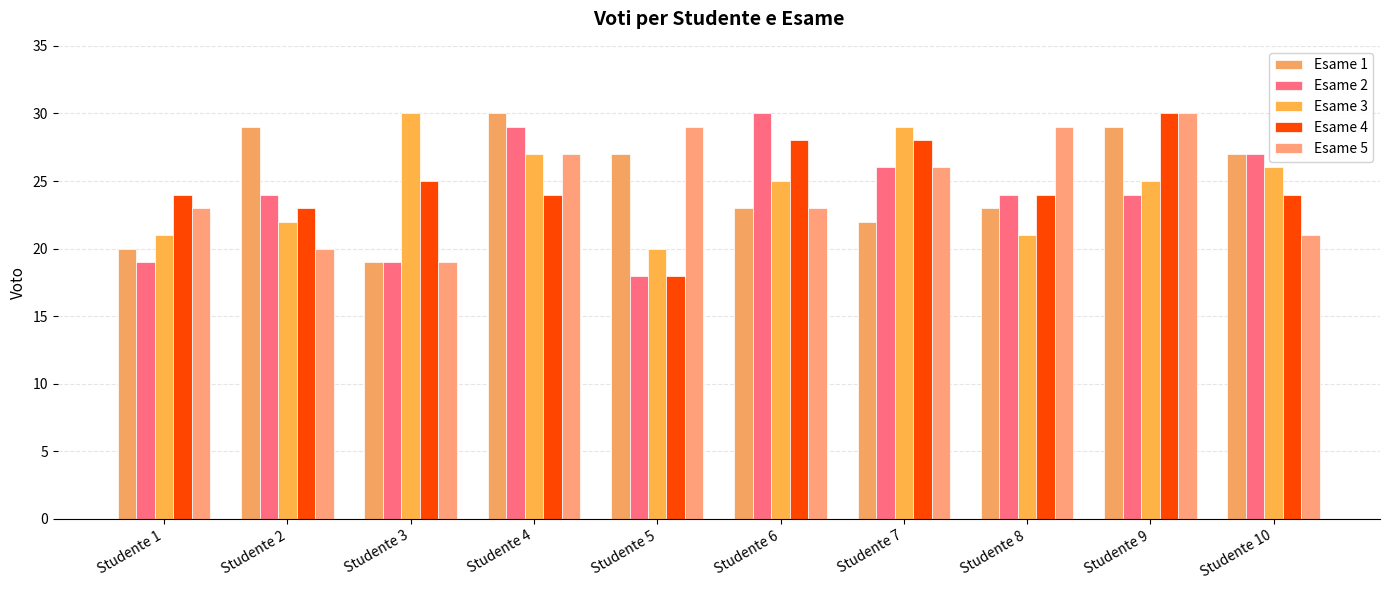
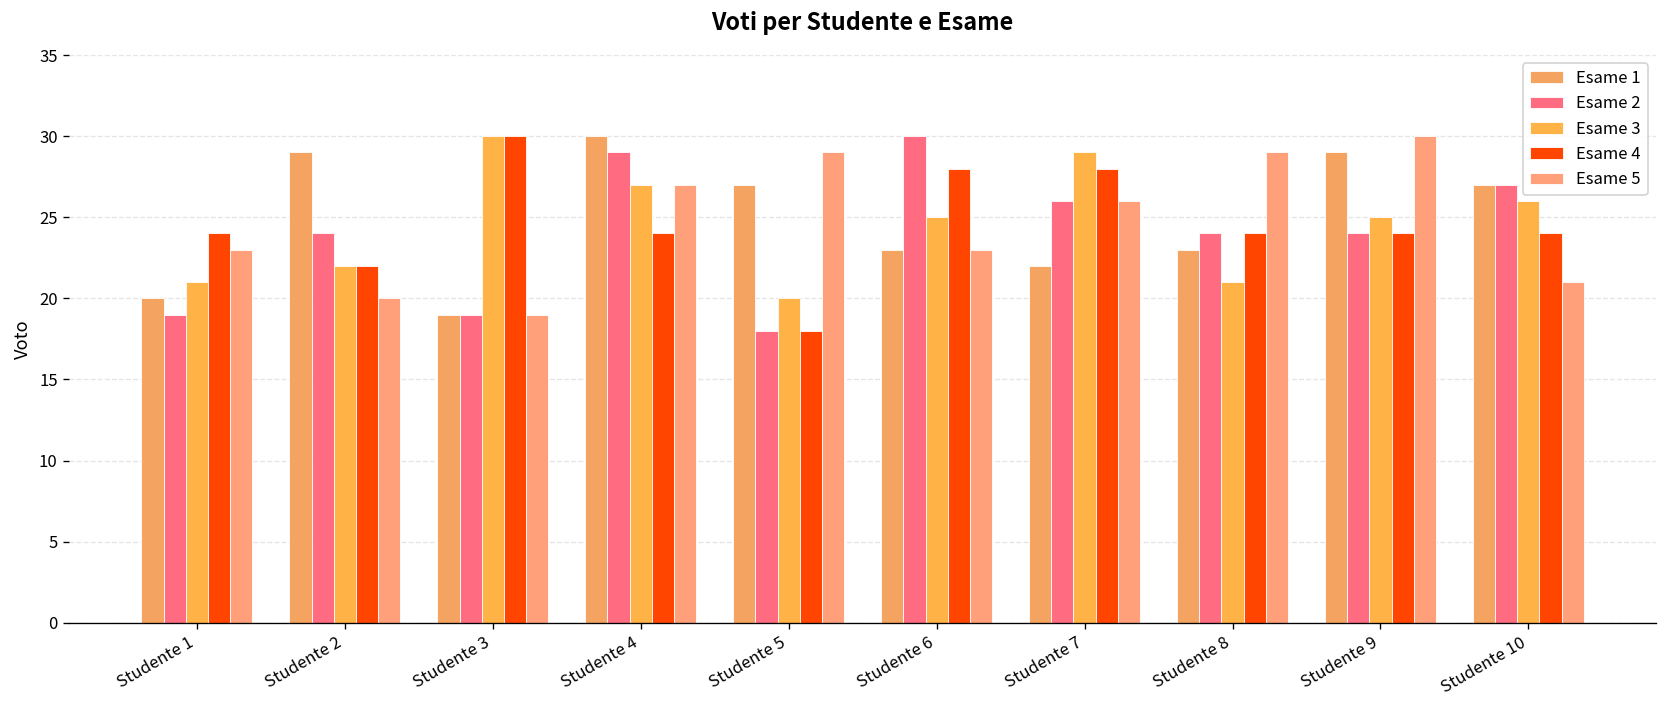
  {
    "Esame 4": {
      "Studente 1": 24,
-     "Studente 2": 23,
-     "Studente 3": 25,
+     "Studente 2": 22,
+     "Studente 3": 30,
      "Studente 4": 24,
      "Studente 5": 18,
      "Studente 6": 28,
      "Studente 7": 28,
      "Studente 8": 24,
-     "Studente 9": 30,
+     "Studente 9": 24,
      "Studente 10": 24
    }
  }
